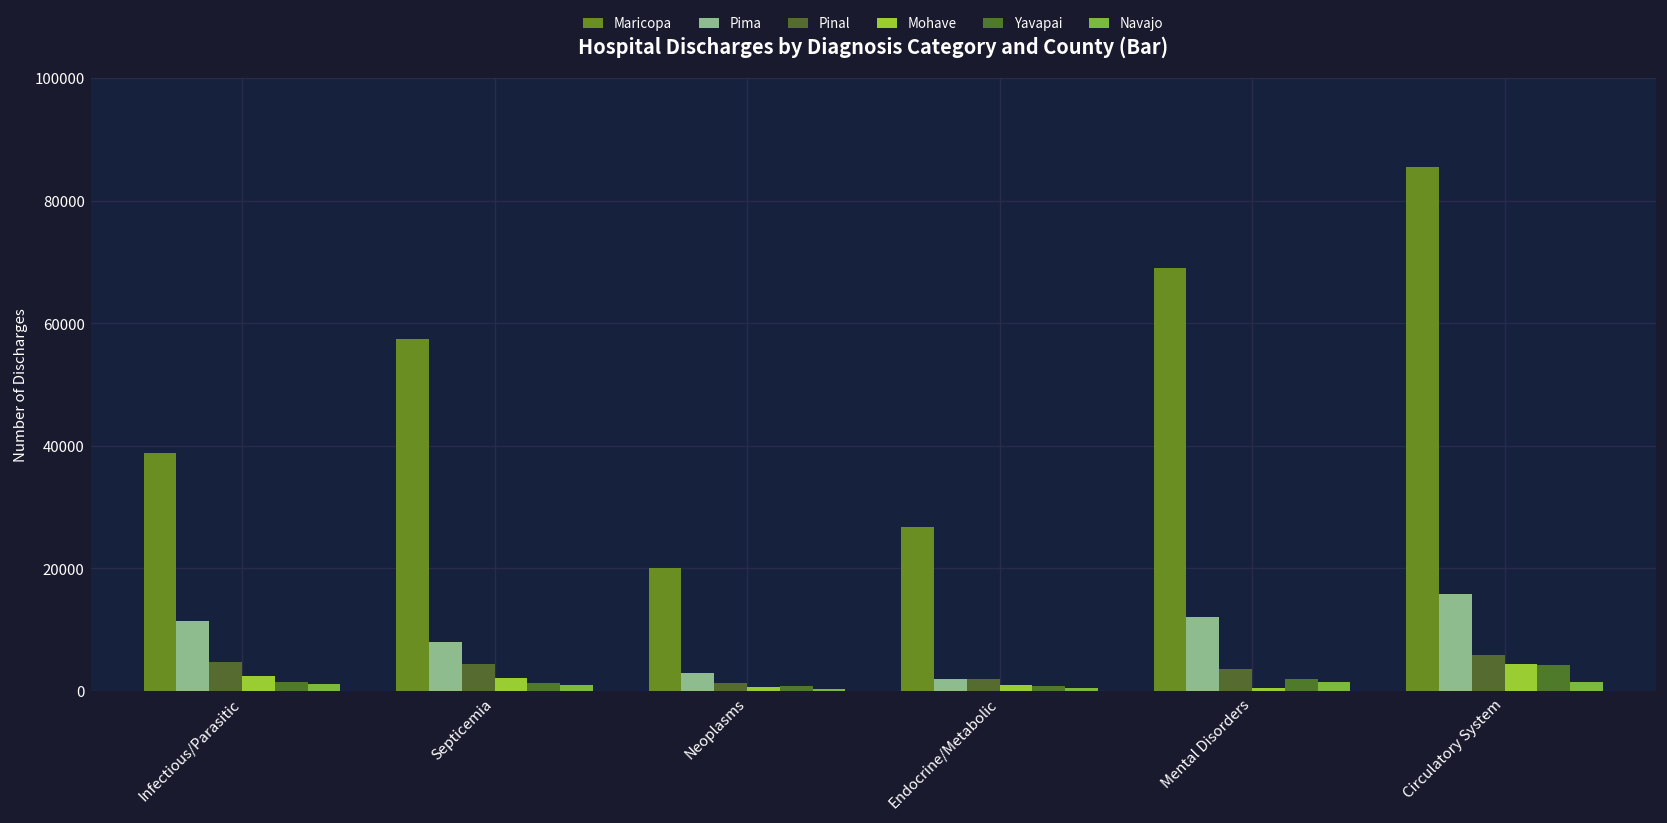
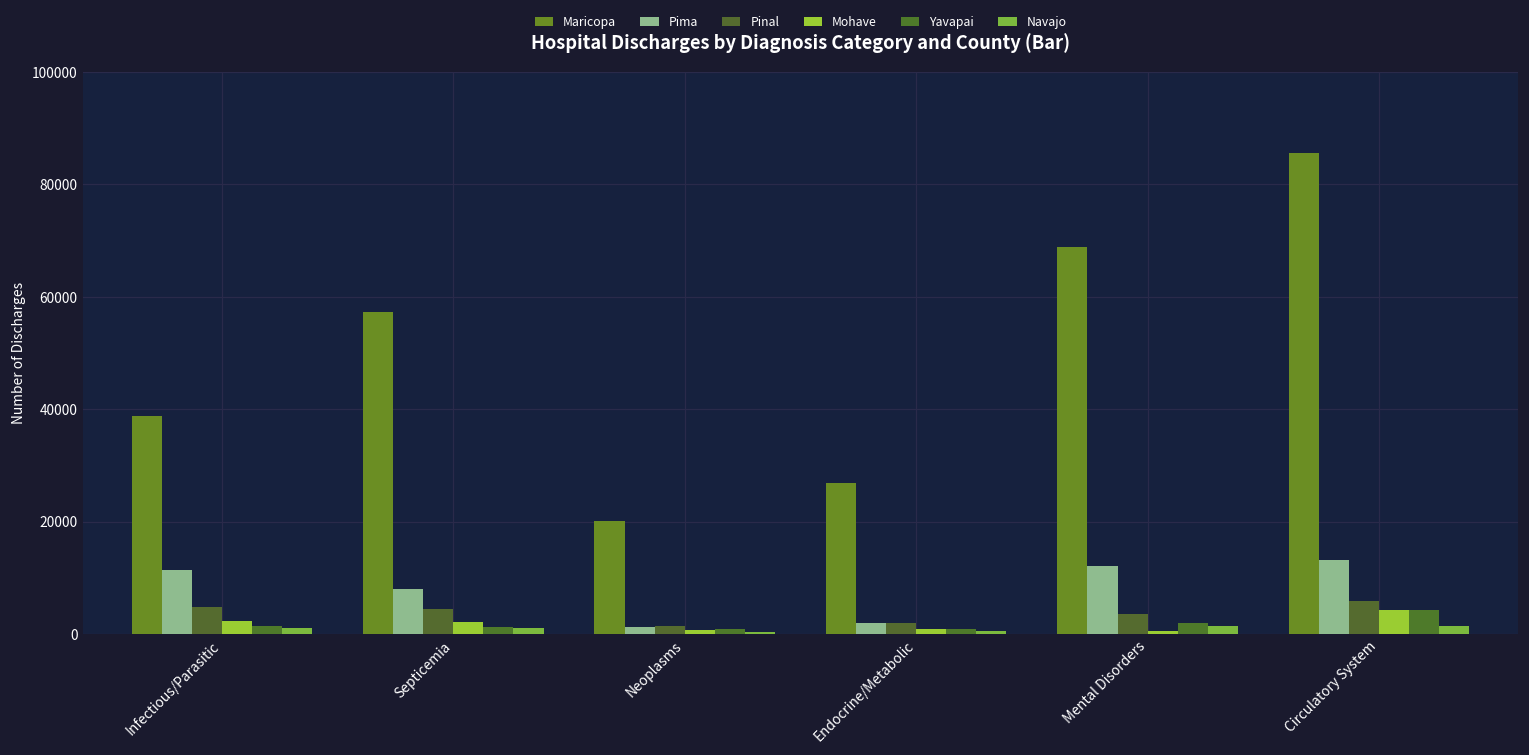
  {
    "Pima": {
      "Infectious/Parasitic": 11000,
      "Septicemia": 8000,
-     "Neoplasms": 3000,
+     "Neoplasms": 1000,
      "Endocrine/Metabolic": 2000,
      "Mental Disorders": 12000,
-     "Circulatory System": 16000
+     "Circulatory System": 13000
    }
  }
